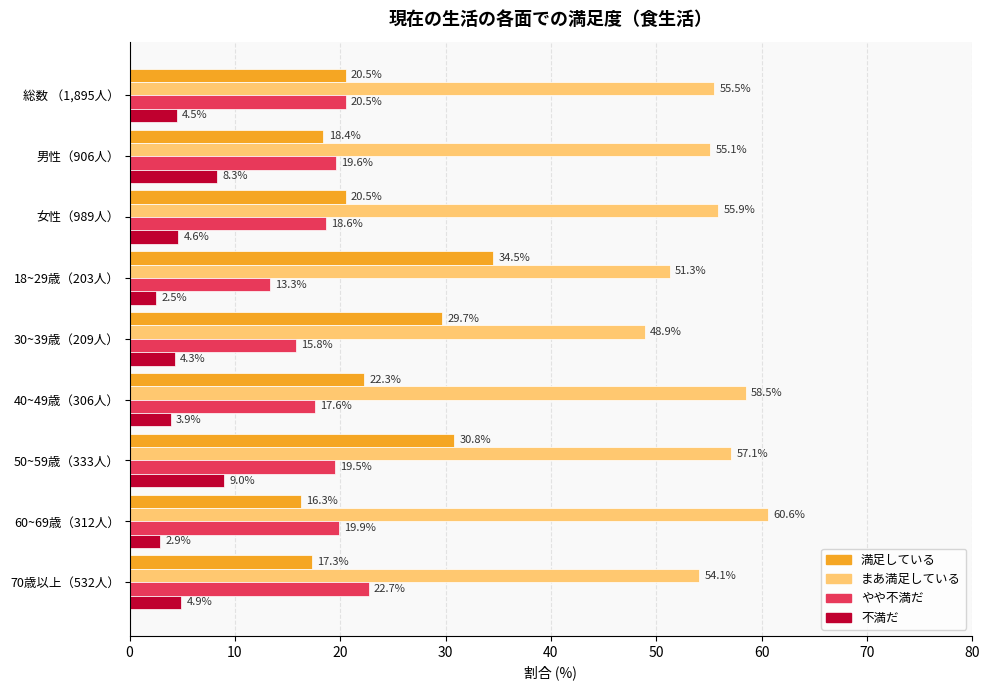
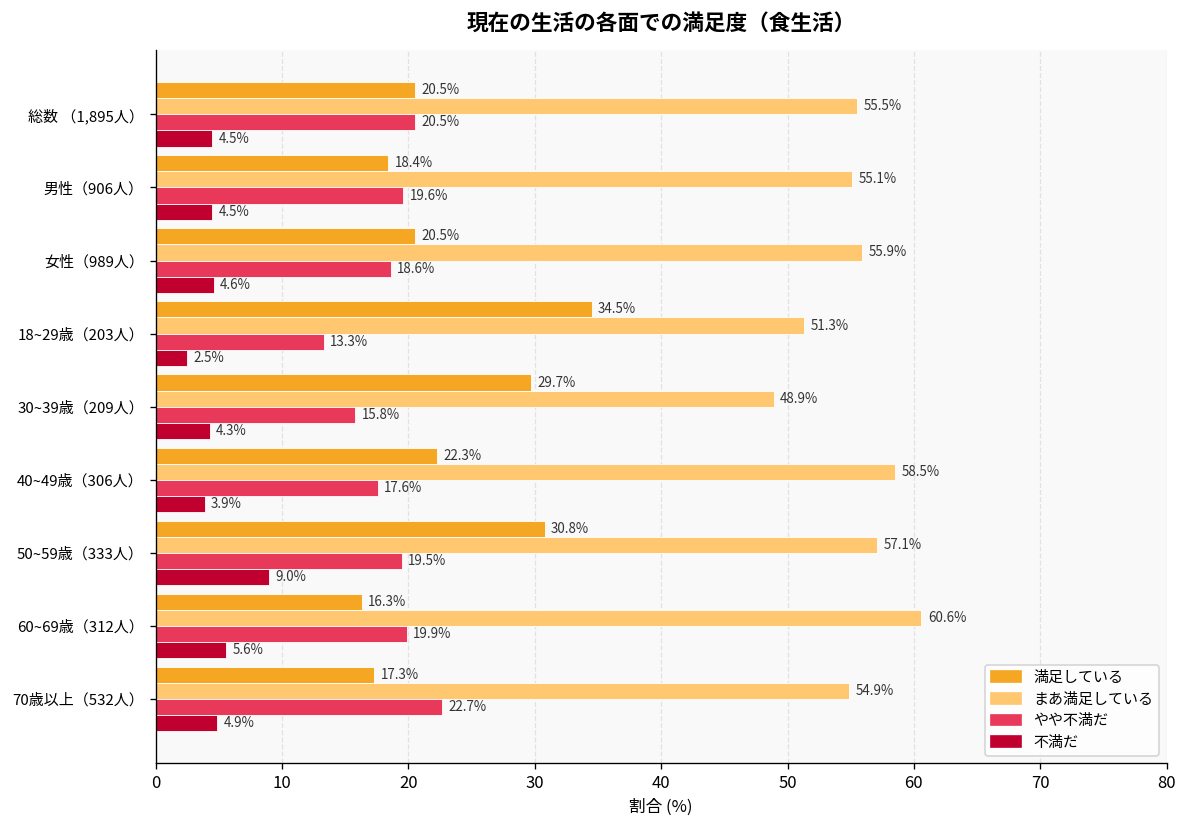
  {
    "満足している": {
      "総数 （1,895人）": "20.5%",
      "男性（906人）": "18.4%",
      "女性（989人）": "20.5%",
      "18~29歳（203人）": "34.5%",
      "30~39歳（209人）": "29.7%",
      "40~49歳（306人）": "22.3%",
      "50~59歳（333人）": "30.8%",
      "60~69歳（312人）": "16.3%",
      "70歳以上（532人）": "17.3%"
    },
    "まあ満足している": {
      "総数 （1,895人）": "55.5%",
      "男性（906人）": "55.1%",
      "女性（989人）": "55.9%",
      "18~29歳（203人）": "51.3%",
      "30~39歳（209人）": "48.9%",
      "40~49歳（306人）": "58.5%",
      "50~59歳（333人）": "57.1%",
      "60~69歳（312人）": "60.6%",
-     "70歳以上（532人）": "54.1%"
+     "70歳以上（532人）": "54.9%"
    },
    "やや不満だ": {
      "総数 （1,895人）": "20.5%",
      "男性（906人）": "19.6%",
      "女性（989人）": "18.6%",
      "18~29歳（203人）": "13.3%",
      "30~39歳（209人）": "15.8%",
      "40~49歳（306人）": "17.6%",
      "50~59歳（333人）": "19.5%",
      "60~69歳（312人）": "19.9%",
      "70歳以上（532人）": "22.7%"
    },
    "不満だ": {
      "総数 （1,895人）": "4.5%",
-     "男性（906人）": "8.3%",
+     "男性（906人）": "4.5%",
      "女性（989人）": "4.6%",
      "18~29歳（203人）": "2.5%",
      "30~39歳（209人）": "4.3%",
      "40~49歳（306人）": "3.9%",
      "50~59歳（333人）": "9.0%",
-     "60~69歳（312人）": "2.9%",
+     "60~69歳（312人）": "5.6%",
      "70歳以上（532人）": "4.9%"
    }
  }
